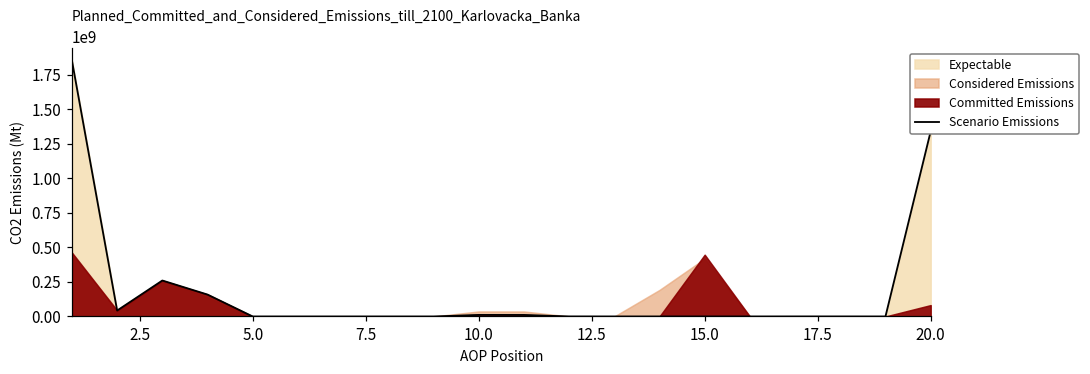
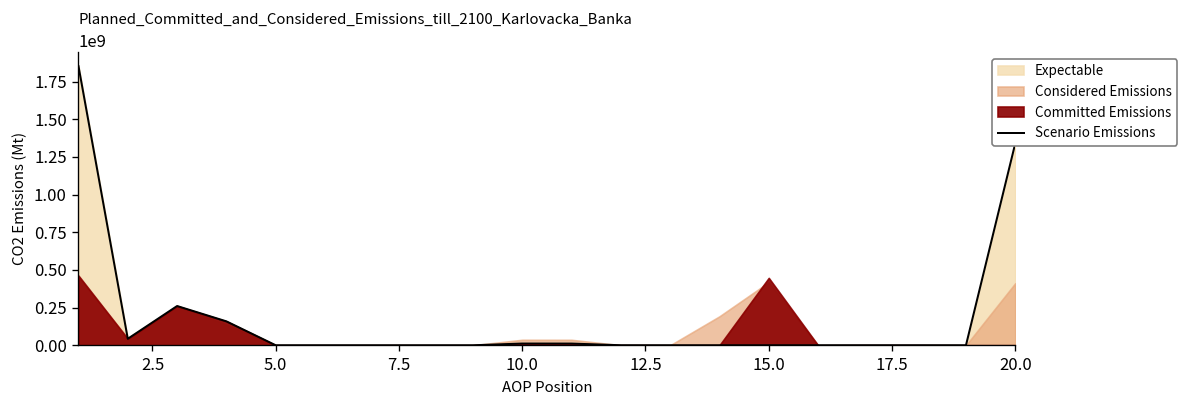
  {
    "Expectable": {
      "15.0": 0,
      "20.0": 1340000000
    },
    "Considered Emissions": {
      "10.0": 40000000,
      "15.0": 420000000,
-     "20.0": 0
+     "20.0": 410000000
    },
    "Committed Emissions": {
      "15.0": 450000000,
-     "20.0": 80000000
+     "20.0": 0
    }
  }
